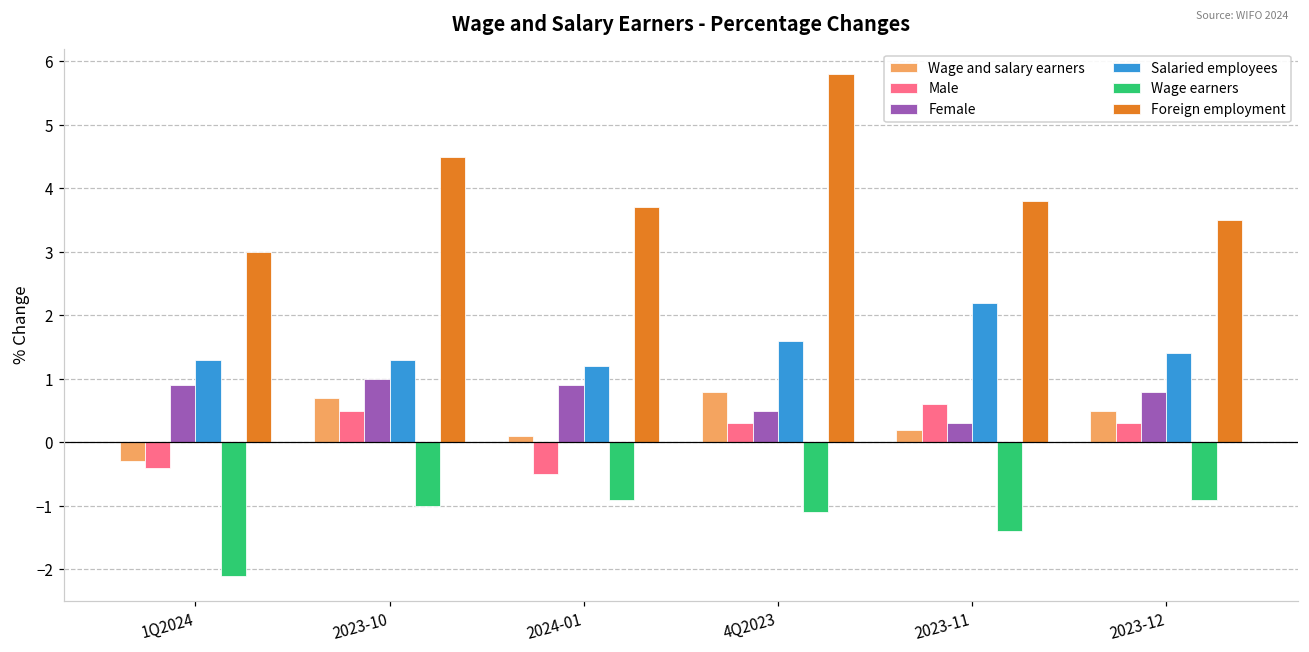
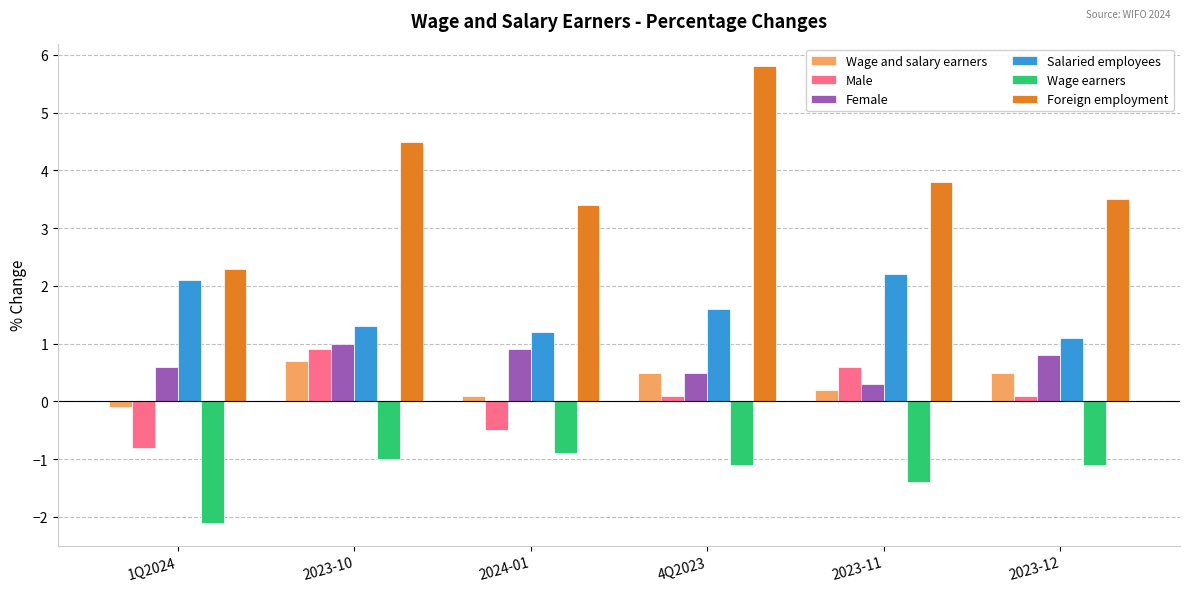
  {
    "Wage and salary earners": {
-     "1Q2024": -0.3,
+     "1Q2024": -0.1,
      "2023-10": 0.7,
      "2024-01": 0.1,
-     "4Q2023": 0.8,
+     "4Q2023": 0.5,
      "2023-11": 0.2,
      "2023-12": 0.5
    },
    "Male": {
-     "1Q2024": -0.4,
-     "2023-10": 0.5,
+     "1Q2024": -0.8,
+     "2023-10": 0.9,
      "2024-01": -0.5,
-     "4Q2023": 0.3,
+     "4Q2023": 0.1,
      "2023-11": 0.6,
-     "2023-12": 0.3
+     "2023-12": 0.1
    },
    "Female": {
-     "1Q2024": 0.9,
+     "1Q2024": 0.6,
      "2023-10": 1.0,
      "2024-01": 0.9,
      "4Q2023": 0.5,
      "2023-11": 0.3,
      "2023-12": 0.8
    },
    "Salaried employees": {
-     "1Q2024": 1.3,
+     "1Q2024": 2.1,
      "2023-10": 1.3,
      "2024-01": 1.2,
      "4Q2023": 1.6,
      "2023-11": 2.2,
-     "2023-12": 1.4
+     "2023-12": 1.1
    },
    "Wage earners": {
      "1Q2024": -2.1,
      "2023-10": -1.0,
      "2024-01": -0.9,
      "4Q2023": -1.1,
      "2023-11": -1.4,
-     "2023-12": -0.9
+     "2023-12": -1.1
    },
    "Foreign employment": {
-     "1Q2024": 3.0,
+     "1Q2024": 2.3,
      "2023-10": 4.5,
-     "2024-01": 3.7,
+     "2024-01": 3.4,
      "4Q2023": 5.8,
      "2023-11": 3.8,
      "2023-12": 3.5
    }
  }
